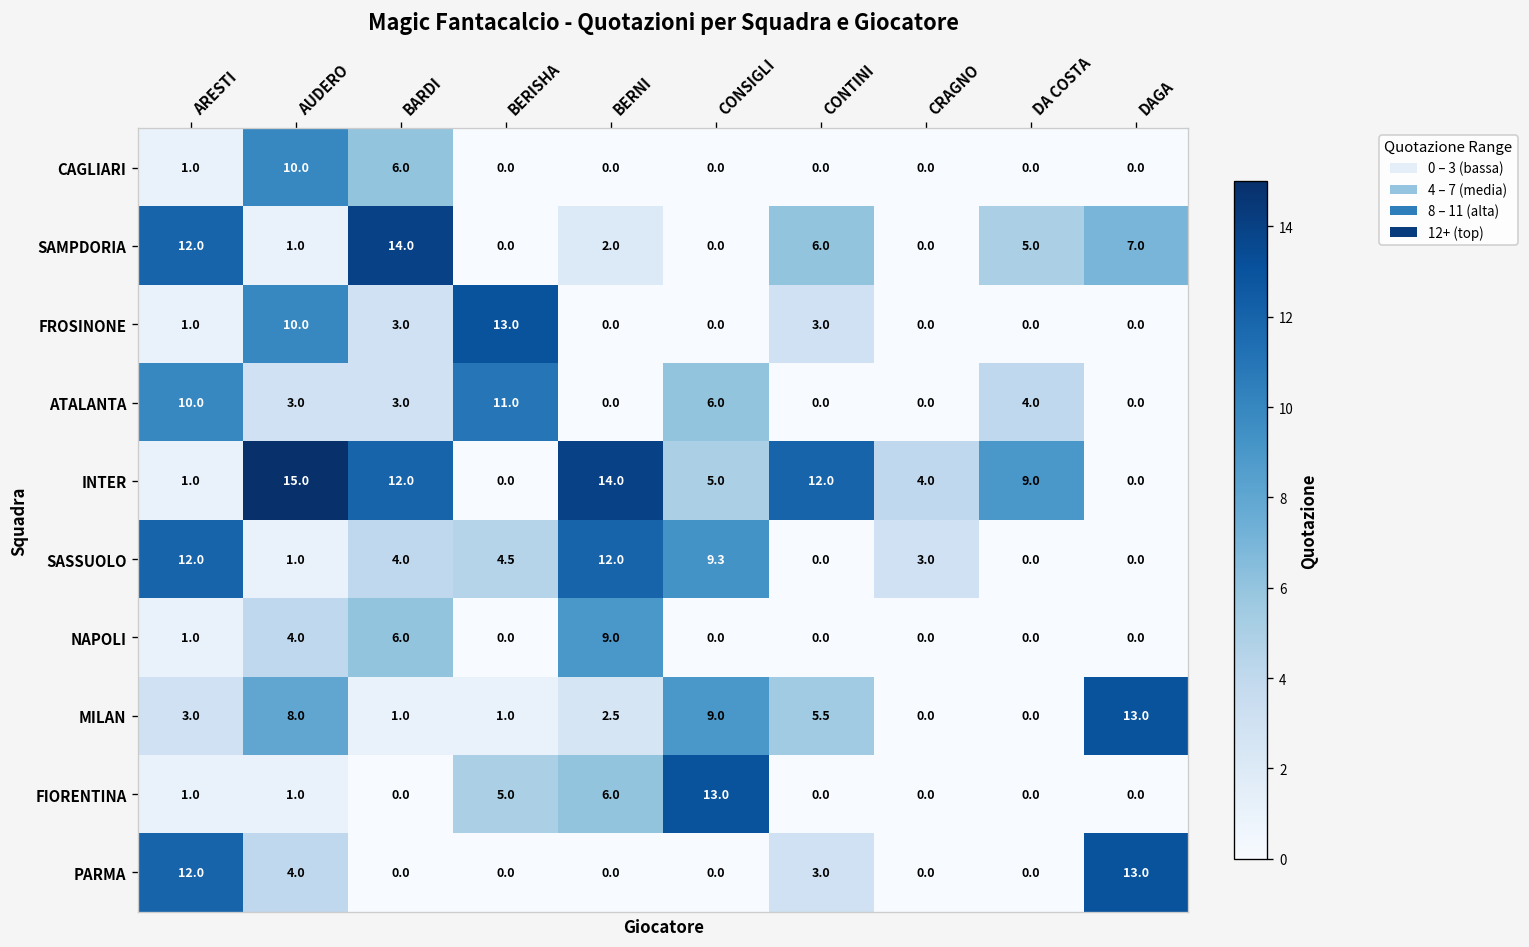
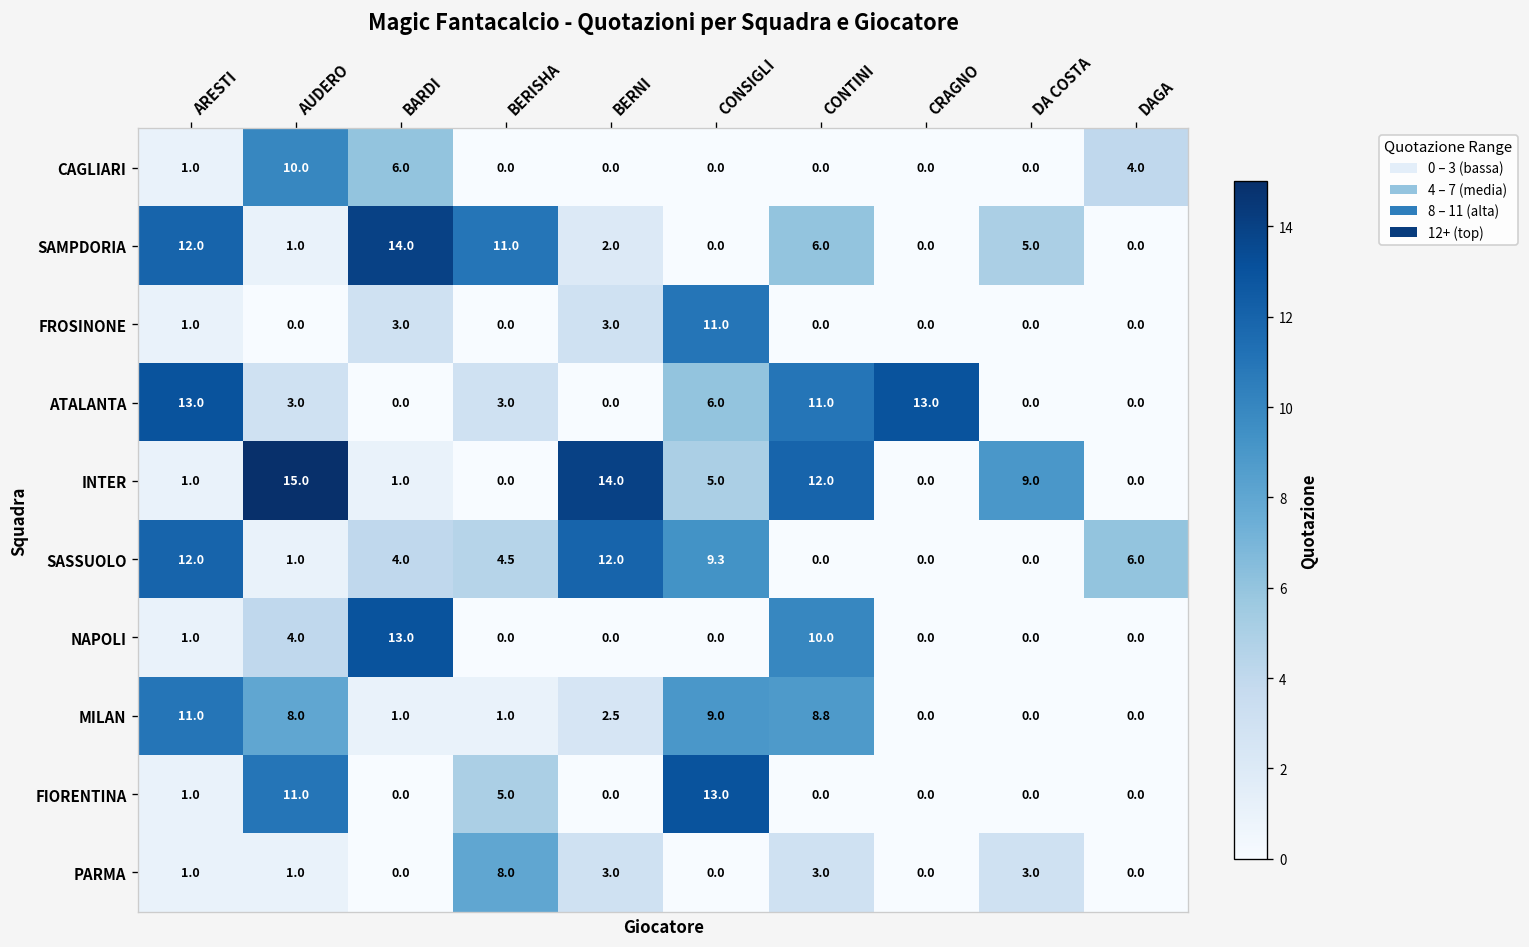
  {
    "CAGLIARI": {
      "ARESTI": 1.0,
      "AUDERO": 10.0,
      "BARDI": 6.0,
      "BERISHA": 0.0,
      "BERNI": 0.0,
      "CONSIGLI": 0.0,
      "CONTINI": 0.0,
      "CRAGNO": 0.0,
      "DA COSTA": 0.0,
-     "DAGA": 0.0
+     "DAGA": 4.0
    },
    "SAMPDORIA": {
      "ARESTI": 12.0,
      "AUDERO": 1.0,
      "BARDI": 14.0,
-     "BERISHA": 0.0,
+     "BERISHA": 11.0,
      "BERNI": 2.0,
      "CONSIGLI": 0.0,
      "CONTINI": 6.0,
      "CRAGNO": 0.0,
      "DA COSTA": 5.0,
-     "DAGA": 7.0
+     "DAGA": 0.0
    },
    "FROSINONE": {
      "ARESTI": 1.0,
-     "AUDERO": 10.0,
+     "AUDERO": 0.0,
      "BARDI": 3.0,
-     "BERISHA": 13.0,
-     "BERNI": 0.0,
-     "CONSIGLI": 0.0,
-     "CONTINI": 3.0,
+     "BERISHA": 0.0,
+     "BERNI": 3.0,
+     "CONSIGLI": 11.0,
+     "CONTINI": 0.0,
      "CRAGNO": 0.0,
      "DA COSTA": 0.0,
      "DAGA": 0.0
    },
    "ATALANTA": {
-     "ARESTI": 10.0,
+     "ARESTI": 13.0,
      "AUDERO": 3.0,
-     "BARDI": 3.0,
-     "BERISHA": 11.0,
+     "BARDI": 0.0,
+     "BERISHA": 3.0,
      "BERNI": 0.0,
      "CONSIGLI": 6.0,
-     "CONTINI": 0.0,
-     "CRAGNO": 0.0,
-     "DA COSTA": 4.0,
+     "CONTINI": 11.0,
+     "CRAGNO": 13.0,
+     "DA COSTA": 0.0,
      "DAGA": 0.0
    },
    "INTER": {
      "ARESTI": 1.0,
      "AUDERO": 15.0,
-     "BARDI": 12.0,
+     "BARDI": 1.0,
      "BERISHA": 0.0,
      "BERNI": 14.0,
      "CONSIGLI": 5.0,
      "CONTINI": 12.0,
-     "CRAGNO": 4.0,
+     "CRAGNO": 0.0,
      "DA COSTA": 9.0,
      "DAGA": 0.0
    },
    "SASSUOLO": {
      "ARESTI": 12.0,
      "AUDERO": 1.0,
      "BARDI": 4.0,
      "BERISHA": 4.5,
      "BERNI": 12.0,
      "CONSIGLI": 9.3,
      "CONTINI": 0.0,
-     "CRAGNO": 3.0,
+     "CRAGNO": 0.0,
      "DA COSTA": 0.0,
-     "DAGA": 0.0
+     "DAGA": 6.0
    },
    "NAPOLI": {
      "ARESTI": 1.0,
      "AUDERO": 4.0,
-     "BARDI": 6.0,
+     "BARDI": 13.0,
      "BERISHA": 0.0,
-     "BERNI": 9.0,
+     "BERNI": 0.0,
      "CONSIGLI": 0.0,
-     "CONTINI": 0.0,
+     "CONTINI": 10.0,
      "CRAGNO": 0.0,
      "DA COSTA": 0.0,
      "DAGA": 0.0
    },
    "MILAN": {
-     "ARESTI": 3.0,
+     "ARESTI": 11.0,
      "AUDERO": 8.0,
      "BARDI": 1.0,
      "BERISHA": 1.0,
      "BERNI": 2.5,
      "CONSIGLI": 9.0,
-     "CONTINI": 5.5,
+     "CONTINI": 8.8,
      "CRAGNO": 0.0,
      "DA COSTA": 0.0,
-     "DAGA": 13.0
+     "DAGA": 0.0
    },
    "FIORENTINA": {
      "ARESTI": 1.0,
-     "AUDERO": 1.0,
+     "AUDERO": 11.0,
      "BARDI": 0.0,
      "BERISHA": 5.0,
-     "BERNI": 6.0,
+     "BERNI": 0.0,
      "CONSIGLI": 13.0,
      "CONTINI": 0.0,
      "CRAGNO": 0.0,
      "DA COSTA": 0.0,
      "DAGA": 0.0
    },
    "PARMA": {
-     "ARESTI": 12.0,
-     "AUDERO": 4.0,
+     "ARESTI": 1.0,
+     "AUDERO": 1.0,
      "BARDI": 0.0,
-     "BERISHA": 0.0,
-     "BERNI": 0.0,
+     "BERISHA": 8.0,
+     "BERNI": 3.0,
      "CONSIGLI": 0.0,
      "CONTINI": 3.0,
      "CRAGNO": 0.0,
-     "DA COSTA": 0.0,
-     "DAGA": 13.0
+     "DA COSTA": 3.0,
+     "DAGA": 0.0
    }
  }
